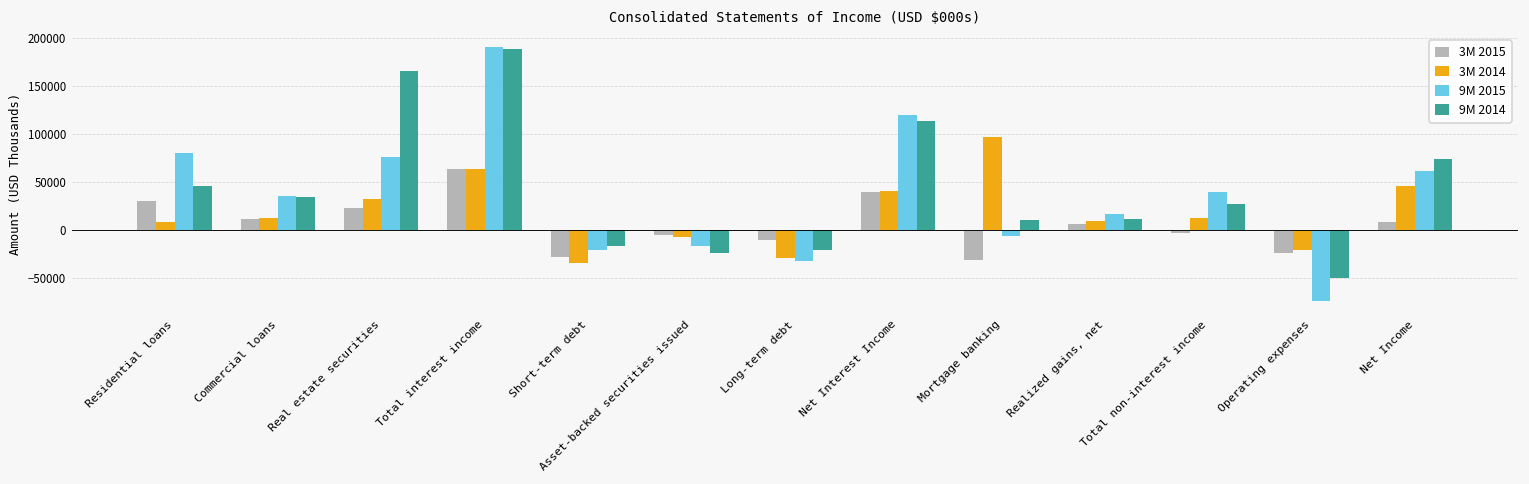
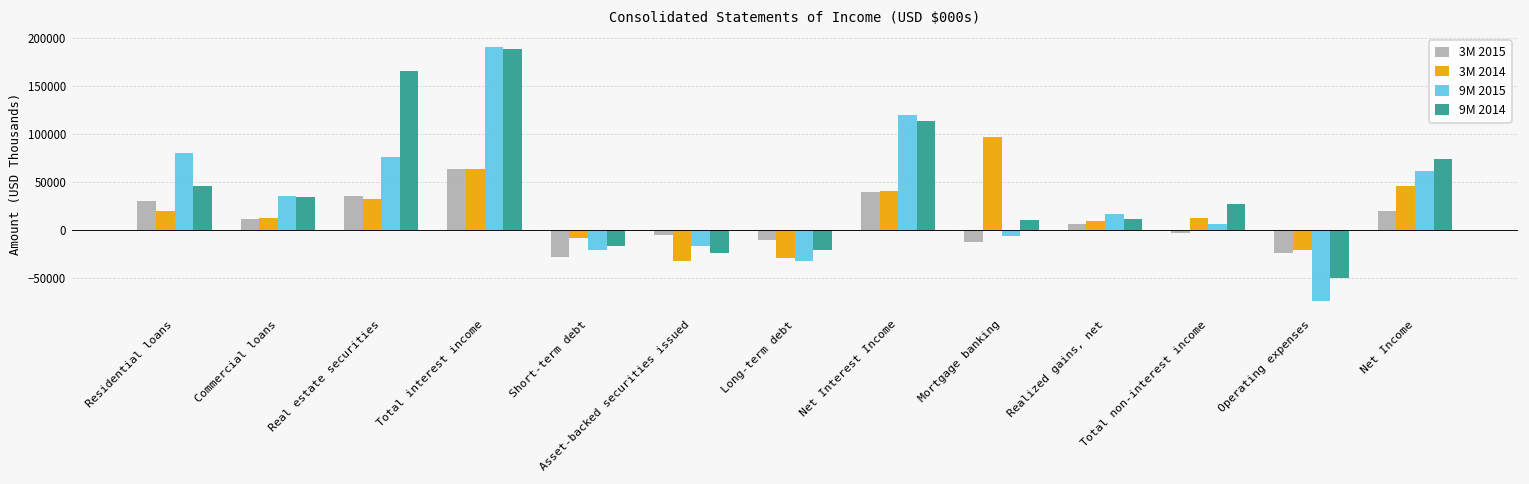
  {
    "3M 2015": {
      "Residential loans": 30000,
      "Commercial loans": 10000,
-     "Real estate securities": 20000,
+     "Real estate securities": 40000,
      "Total interest income": 60000,
      "Short-term debt": -30000,
      "Asset-backed securities issued": -10000,
      "Long-term debt": -10000,
      "Net Interest Income": 40000,
-     "Mortgage banking": -30000,
+     "Mortgage banking": -10000,
      "Realized gains, net": 10000,
      "Total non-interest income": 0,
      "Operating expenses": -20000,
-     "Net Income": 10000
+     "Net Income": 20000
    },
    "3M 2014": {
-     "Residential loans": 10000,
+     "Residential loans": 20000,
      "Commercial loans": 10000,
      "Real estate securities": 30000,
      "Total interest income": 60000,
-     "Short-term debt": -30000,
-     "Asset-backed securities issued": -10000,
+     "Short-term debt": -10000,
+     "Asset-backed securities issued": -30000,
      "Long-term debt": -30000,
      "Net Interest Income": 40000,
      "Mortgage banking": 100000,
      "Realized gains, net": 10000,
      "Total non-interest income": 10000,
      "Operating expenses": -20000,
      "Net Income": 50000
    },
    "9M 2015": {
      "Residential loans": 80000,
      "Commercial loans": 30000,
      "Real estate securities": 80000,
      "Total interest income": 190000,
      "Short-term debt": -20000,
      "Asset-backed securities issued": -20000,
      "Long-term debt": -30000,
      "Net Interest Income": 120000,
      "Mortgage banking": -10000,
      "Realized gains, net": 20000,
-     "Total non-interest income": 40000,
+     "Total non-interest income": 10000,
      "Operating expenses": -70000,
      "Net Income": 60000
    },
    "9M 2014": {
      "Residential loans": 50000,
      "Commercial loans": 30000,
      "Real estate securities": 170000,
      "Total interest income": 190000,
      "Short-term debt": -20000,
      "Asset-backed securities issued": -20000,
      "Long-term debt": -20000,
      "Net Interest Income": 110000,
      "Mortgage banking": 10000,
      "Realized gains, net": 10000,
      "Total non-interest income": 30000,
      "Operating expenses": -50000,
      "Net Income": 70000
    }
  }
